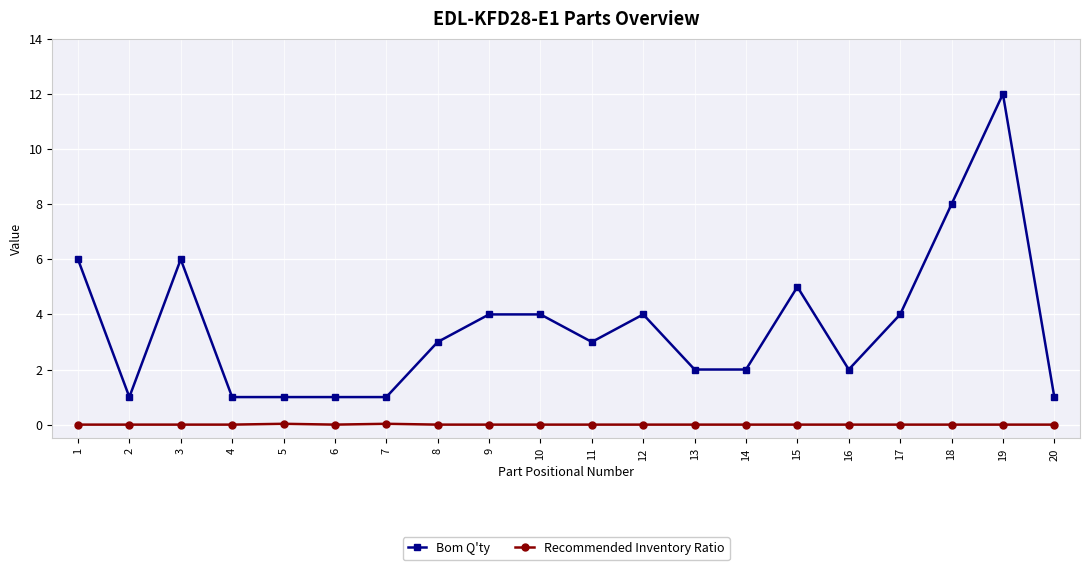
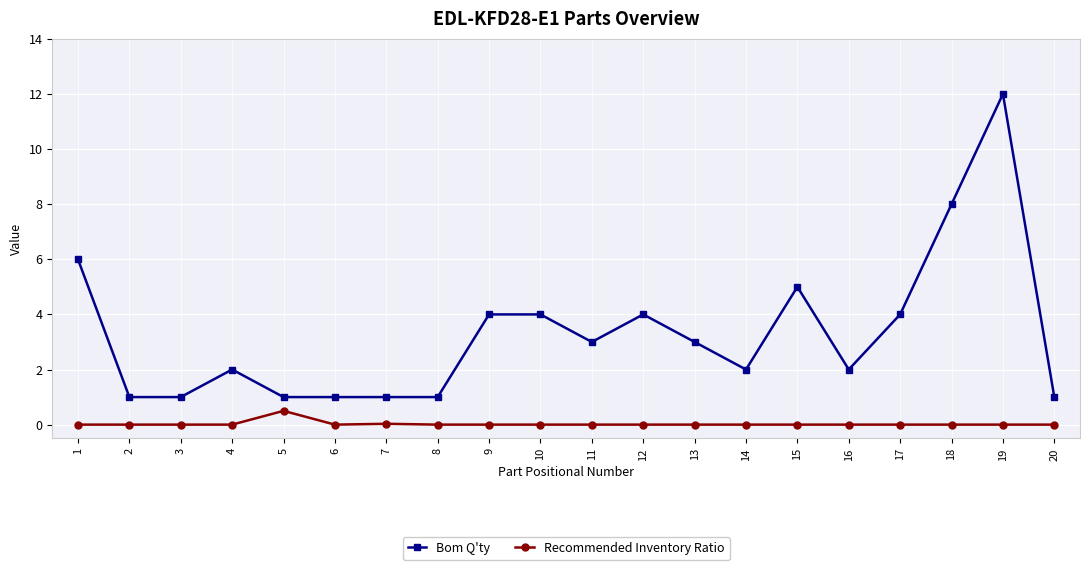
  {
    "Bom Q'ty": {
      "1": 6,
      "2": 1,
-     "3": 6,
-     "4": 1,
+     "3": 1,
+     "4": 2,
      "5": 1,
      "6": 1,
      "7": 1,
-     "8": 3,
+     "8": 1,
      "9": 4,
      "10": 4,
      "11": 3,
      "12": 4,
-     "13": 2,
+     "13": 3,
      "14": 2,
      "15": 5,
      "16": 2,
      "17": 4,
      "18": 8,
      "19": 12,
      "20": 1
    },
    "Recommended Inventory Ratio": {
      "1": 0.0,
      "2": 0.0,
      "3": 0.0,
      "4": 0.0,
-     "5": 0.0,
+     "5": 0.5,
      "6": 0.0,
      "7": 0.0,
      "8": 0.0,
      "9": 0.0,
      "10": 0.0,
      "11": 0.0,
      "12": 0.0,
      "13": 0.0,
      "14": 0.0,
      "15": 0.0,
      "16": 0.0,
      "17": 0.0,
      "18": 0.0,
      "19": 0.0,
      "20": 0.0
    }
  }
